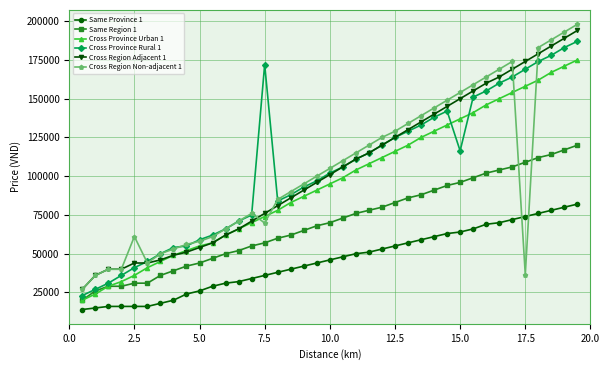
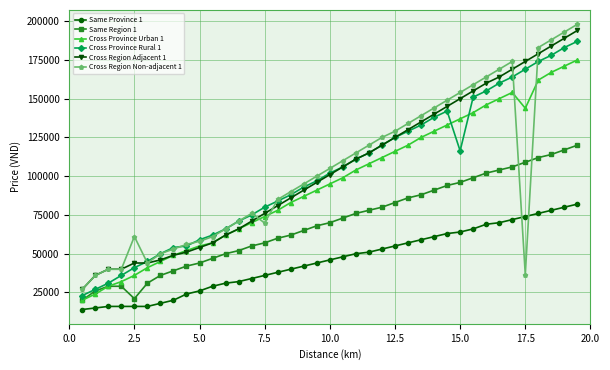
  {
    "Same Region 1": {
-     "2.5": 31000,
+     "2.5": 21000,
      "5.0": 44000,
      "7.5": 57000,
      "10.0": 70000,
      "12.5": 83000,
      "15.0": 96000,
      "17.5": 109000
    },
    "Cross Province Urban 1": {
      "2.5": 36000,
      "7.5": 74000,
      "10.0": 95000,
      "12.5": 116000,
      "15.0": 137000,
-     "17.5": 158000
+     "17.5": 144000
    },
    "Cross Province Rural 1": {
      "2.5": 41000,
-     "7.5": 172000,
+     "7.5": 80000,
      "15.0": 116000,
      "17.5": 169000
    },
    "Cross Region Non-adjacent 1": {
      "2.5": 61000,
      "7.5": 70000,
      "10.0": 105000,
      "12.5": 129000,
      "15.0": 154000,
      "17.5": 37000
    }
  }
